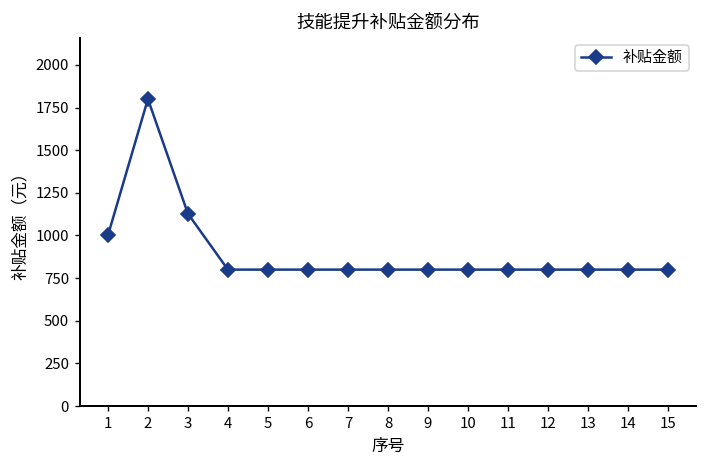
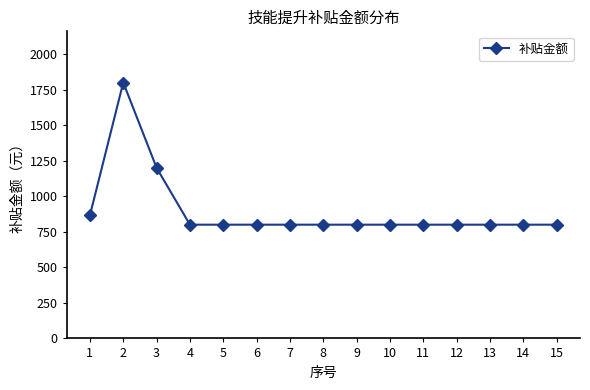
  {
-   "1": 1000,
+   "1": 870,
    "2": 1800,
-   "3": 1130,
+   "3": 1200,
    "4": 800,
    "5": 800,
    "6": 800,
    "7": 800,
    "8": 800,
    "9": 800,
    "10": 800,
    "11": 800,
    "12": 800,
    "13": 800,
    "14": 800,
    "15": 800
  }
